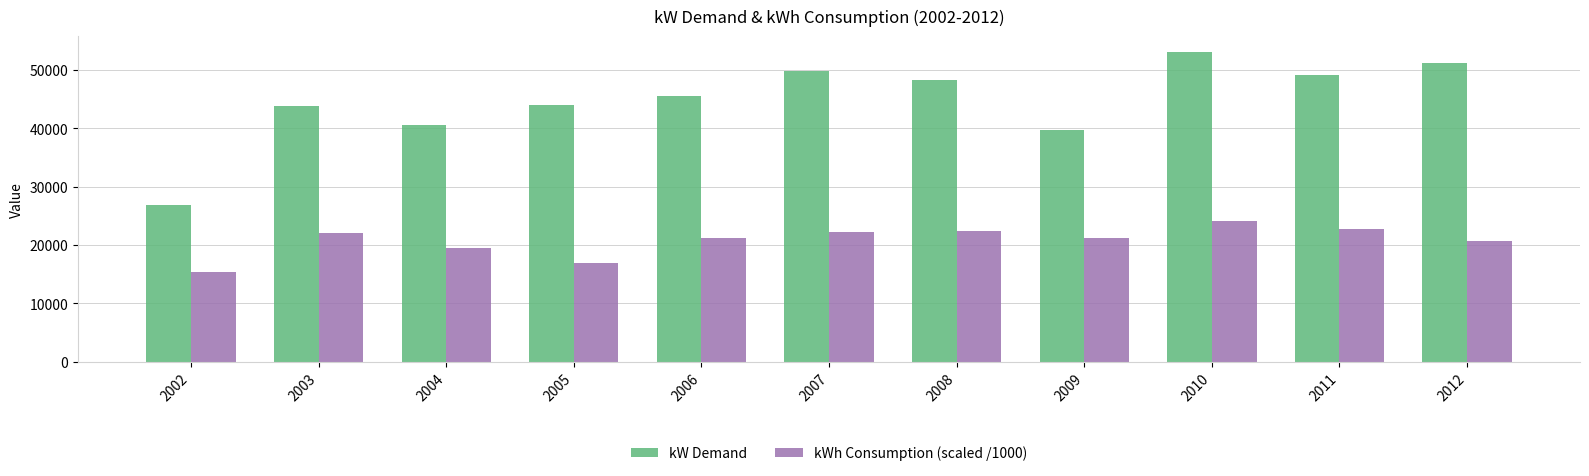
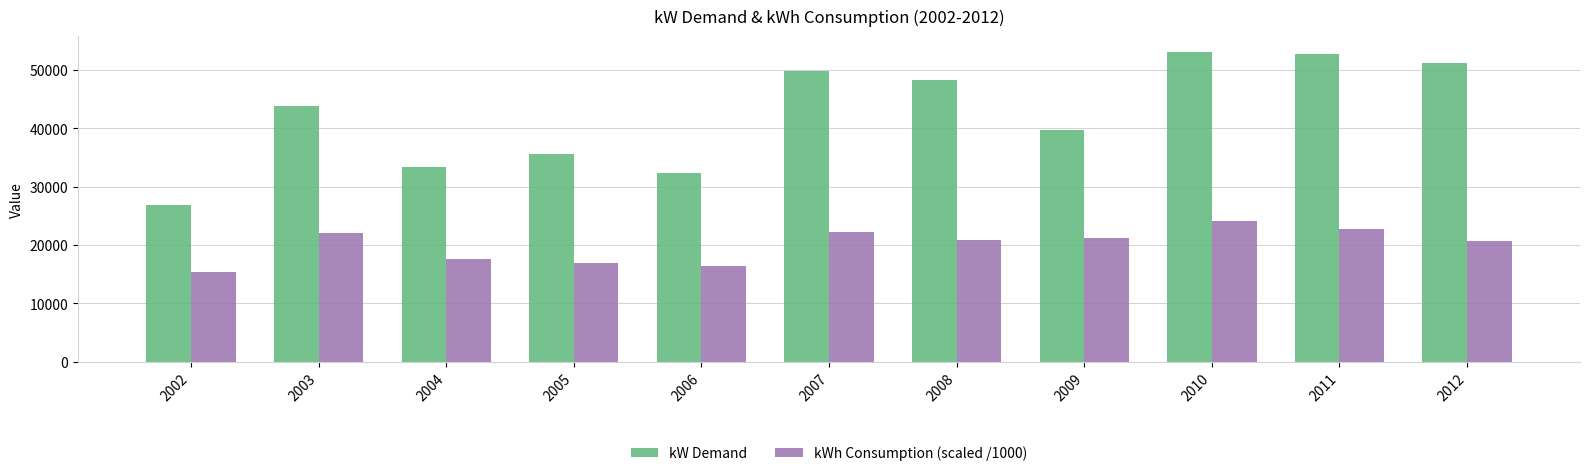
  {
    "kW Demand": {
      "2002": 27000,
      "2003": 44000,
-     "2004": 41000,
-     "2005": 44000,
-     "2006": 46000,
+     "2004": 33000,
+     "2005": 36000,
+     "2006": 32000,
      "2007": 50000,
      "2008": 48000,
      "2009": 40000,
      "2010": 53000,
-     "2011": 49000,
+     "2011": 53000,
      "2012": 51000
    },
    "kWh Consumption (scaled /1000)": {
      "2002": 15000,
      "2003": 22000,
-     "2004": 19000,
+     "2004": 18000,
      "2005": 17000,
-     "2006": 21000,
+     "2006": 16000,
      "2007": 22000,
-     "2008": 22000,
+     "2008": 21000,
      "2009": 21000,
      "2010": 24000,
      "2011": 23000,
      "2012": 21000
    }
  }
